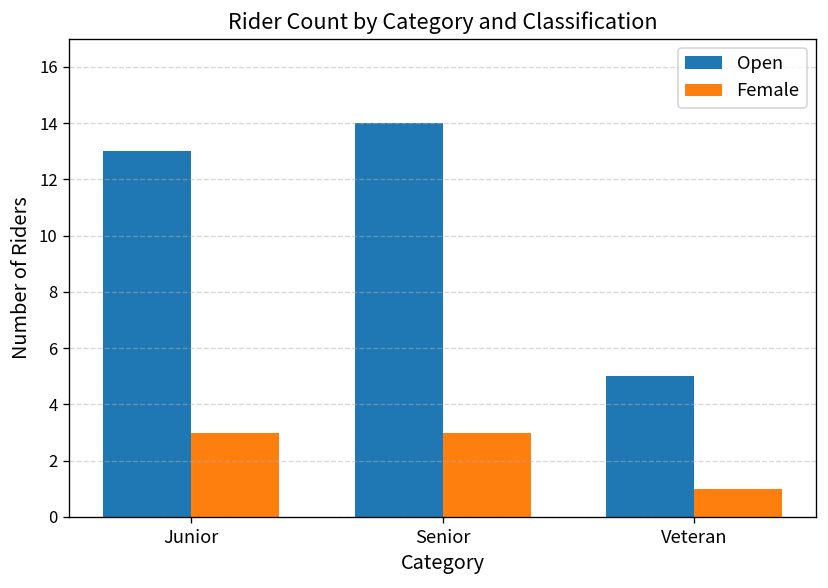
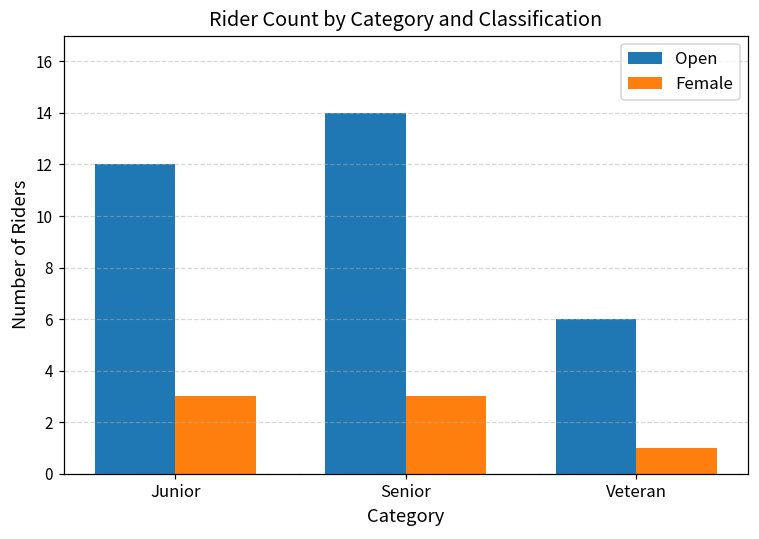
  {
    "Open": {
-     "Junior": 13,
+     "Junior": 12,
      "Senior": 14,
-     "Veteran": 5
+     "Veteran": 6
    },
    "Female": {
      "Junior": 3,
      "Senior": 3,
      "Veteran": 1
    }
  }
